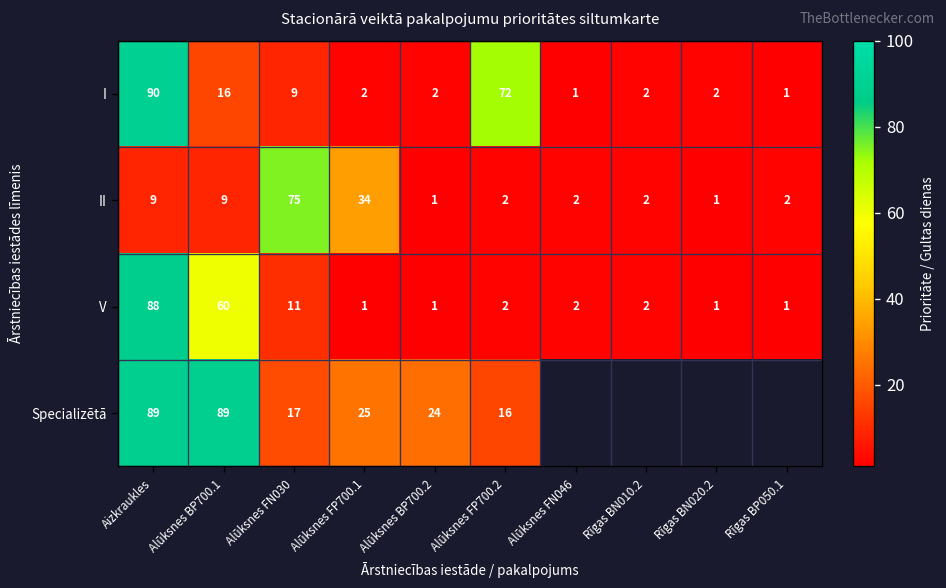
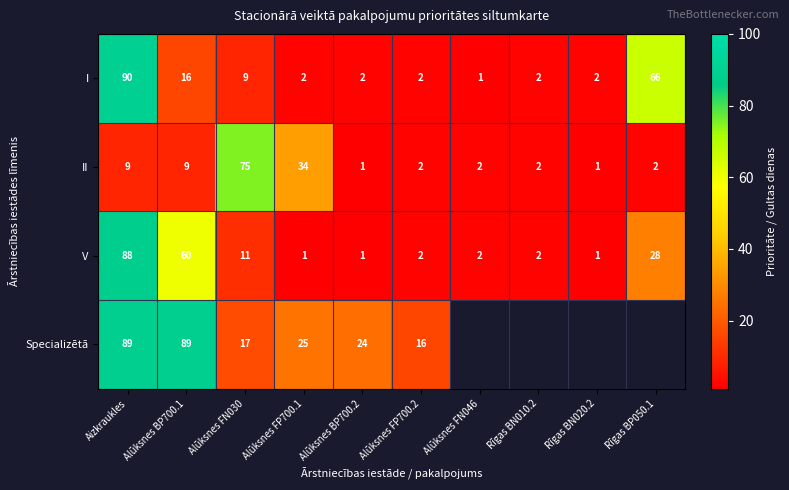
  {
    "I": {
      "Aizkraukles": 90,
      "Alūksnes BP700.1": 16,
      "Alūksnes FN030": 9,
      "Alūksnes FP700.1": 2,
      "Alūksnes BP700.2": 2,
-     "Alūksnes FP700.2": 72,
+     "Alūksnes FP700.2": 2,
      "Alūksnes FN046": 1,
      "Rīgas BN010.2": 2,
      "Rīgas BN020.2": 2,
-     "Rīgas BP050.1": 1
+     "Rīgas BP050.1": 66
    },
    "II": {
      "Aizkraukles": 9,
      "Alūksnes BP700.1": 9,
      "Alūksnes FN030": 75,
      "Alūksnes FP700.1": 34,
      "Alūksnes BP700.2": 1,
      "Alūksnes FP700.2": 2,
      "Alūksnes FN046": 2,
      "Rīgas BN010.2": 2,
      "Rīgas BN020.2": 1,
      "Rīgas BP050.1": 2
    },
    "V": {
      "Aizkraukles": 88,
      "Alūksnes BP700.1": 60,
      "Alūksnes FN030": 11,
      "Alūksnes FP700.1": 1,
      "Alūksnes BP700.2": 1,
      "Alūksnes FP700.2": 2,
      "Alūksnes FN046": 2,
      "Rīgas BN010.2": 2,
      "Rīgas BN020.2": 1,
-     "Rīgas BP050.1": 1
+     "Rīgas BP050.1": 28
    },
    "Specializētā": {
      "Aizkraukles": 89,
      "Alūksnes BP700.1": 89,
      "Alūksnes FN030": 17,
      "Alūksnes FP700.1": 25,
      "Alūksnes BP700.2": 24,
      "Alūksnes FP700.2": 16
    }
  }
